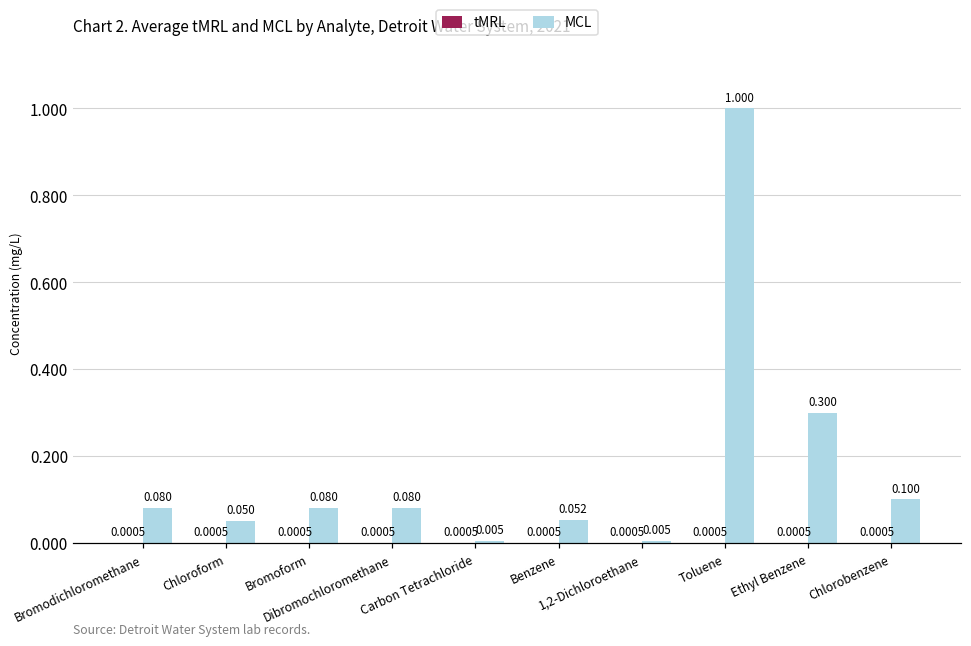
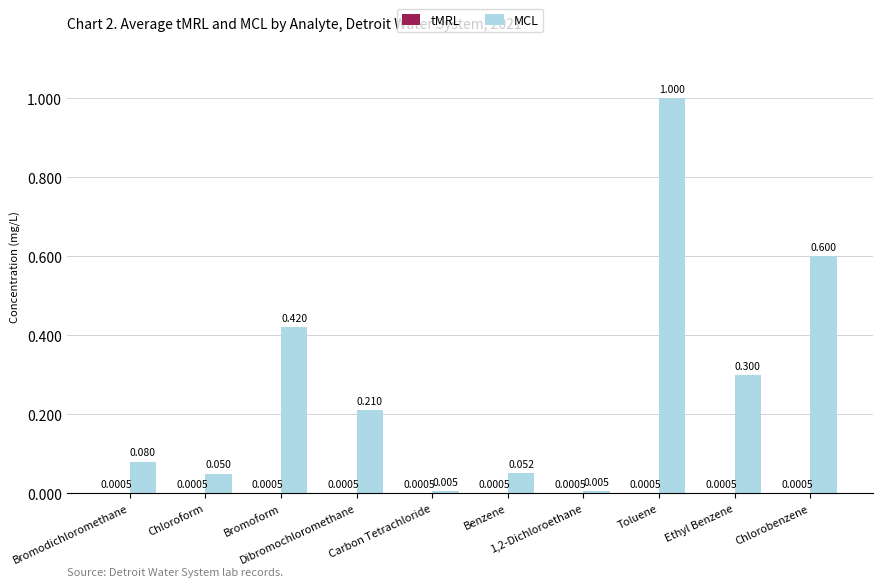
  {
    "tMRL": {
      "Bromodichloromethane": 0.0005,
      "Chloroform": 0.0005,
      "Bromoform": 0.0005,
      "Dibromochloromethane": 0.0005,
      "Carbon Tetrachloride": 0.0005,
      "Benzene": 0.0005,
      "1,2-Dichloroethane": 0.0005,
      "Toluene": 0.0005,
      "Ethyl Benzene": 0.0005,
      "Chlorobenzene": 0.0005
    },
    "MCL": {
      "Bromodichloromethane": 0.080,
      "Chloroform": 0.050,
-     "Bromoform": 0.080,
-     "Dibromochloromethane": 0.080,
+     "Bromoform": 0.420,
+     "Dibromochloromethane": 0.210,
      "Carbon Tetrachloride": 0.005,
      "Benzene": 0.052,
      "1,2-Dichloroethane": 0.005,
      "Toluene": 1.000,
      "Ethyl Benzene": 0.300,
-     "Chlorobenzene": 0.100
+     "Chlorobenzene": 0.600
    }
  }
